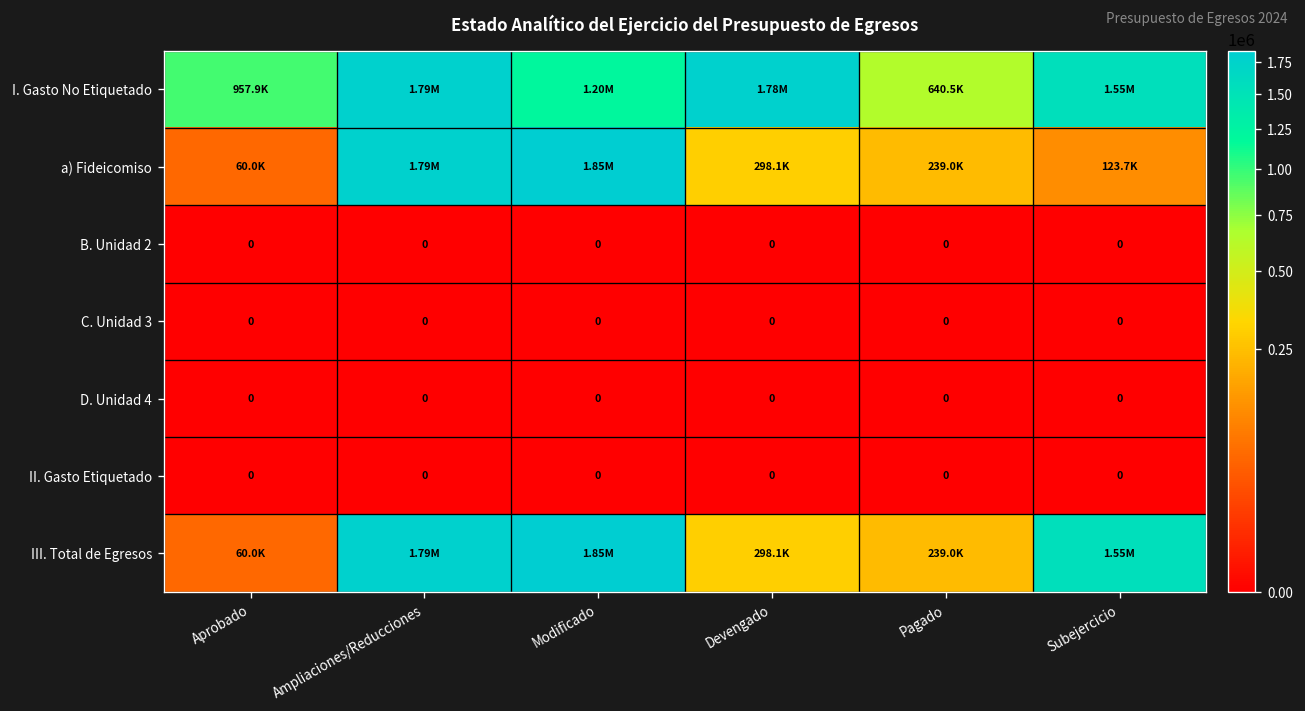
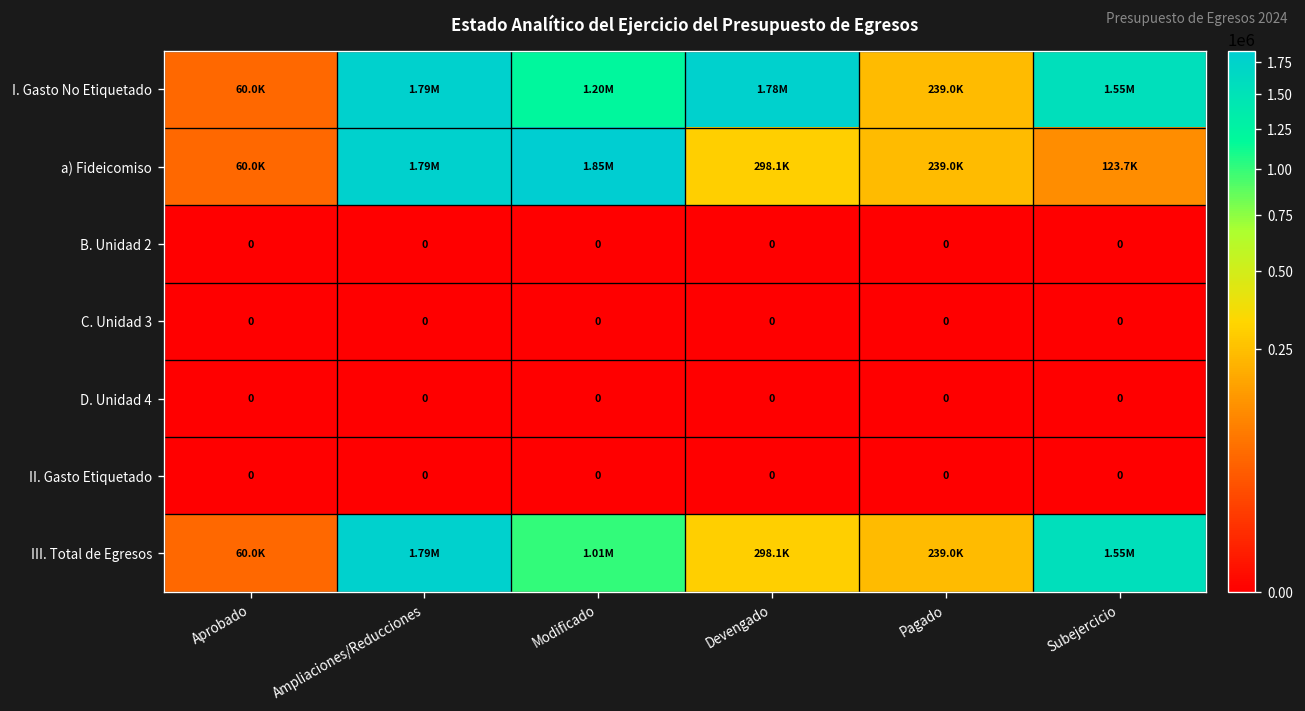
  {
    "I. Gasto No Etiquetado": {
-     "Aprobado": "957.9K",
+     "Aprobado": "60.0K",
      "Ampliaciones/Reducciones": "1.79M",
      "Modificado": "1.20M",
      "Devengado": "1.78M",
-     "Pagado": "640.5K",
+     "Pagado": "239.0K",
      "Subejercicio": "1.55M"
    },
    "a) Fideicomiso": {
      "Aprobado": "60.0K",
      "Ampliaciones/Reducciones": "1.79M",
      "Modificado": "1.85M",
      "Devengado": "298.1K",
      "Pagado": "239.0K",
      "Subejercicio": "123.7K"
    },
    "B. Unidad 2": {
      "Aprobado": "0",
      "Ampliaciones/Reducciones": "0",
      "Modificado": "0",
      "Devengado": "0",
      "Pagado": "0",
      "Subejercicio": "0"
    },
    "C. Unidad 3": {
      "Aprobado": "0",
      "Ampliaciones/Reducciones": "0",
      "Modificado": "0",
      "Devengado": "0",
      "Pagado": "0",
      "Subejercicio": "0"
    },
    "D. Unidad 4": {
      "Aprobado": "0",
      "Ampliaciones/Reducciones": "0",
      "Modificado": "0",
      "Devengado": "0",
      "Pagado": "0",
      "Subejercicio": "0"
    },
    "II. Gasto Etiquetado": {
      "Aprobado": "0",
      "Ampliaciones/Reducciones": "0",
      "Modificado": "0",
      "Devengado": "0",
      "Pagado": "0",
      "Subejercicio": "0"
    },
    "III. Total de Egresos": {
      "Aprobado": "60.0K",
      "Ampliaciones/Reducciones": "1.79M",
-     "Modificado": "1.85M",
+     "Modificado": "1.01M",
      "Devengado": "298.1K",
      "Pagado": "239.0K",
      "Subejercicio": "1.55M"
    }
  }
